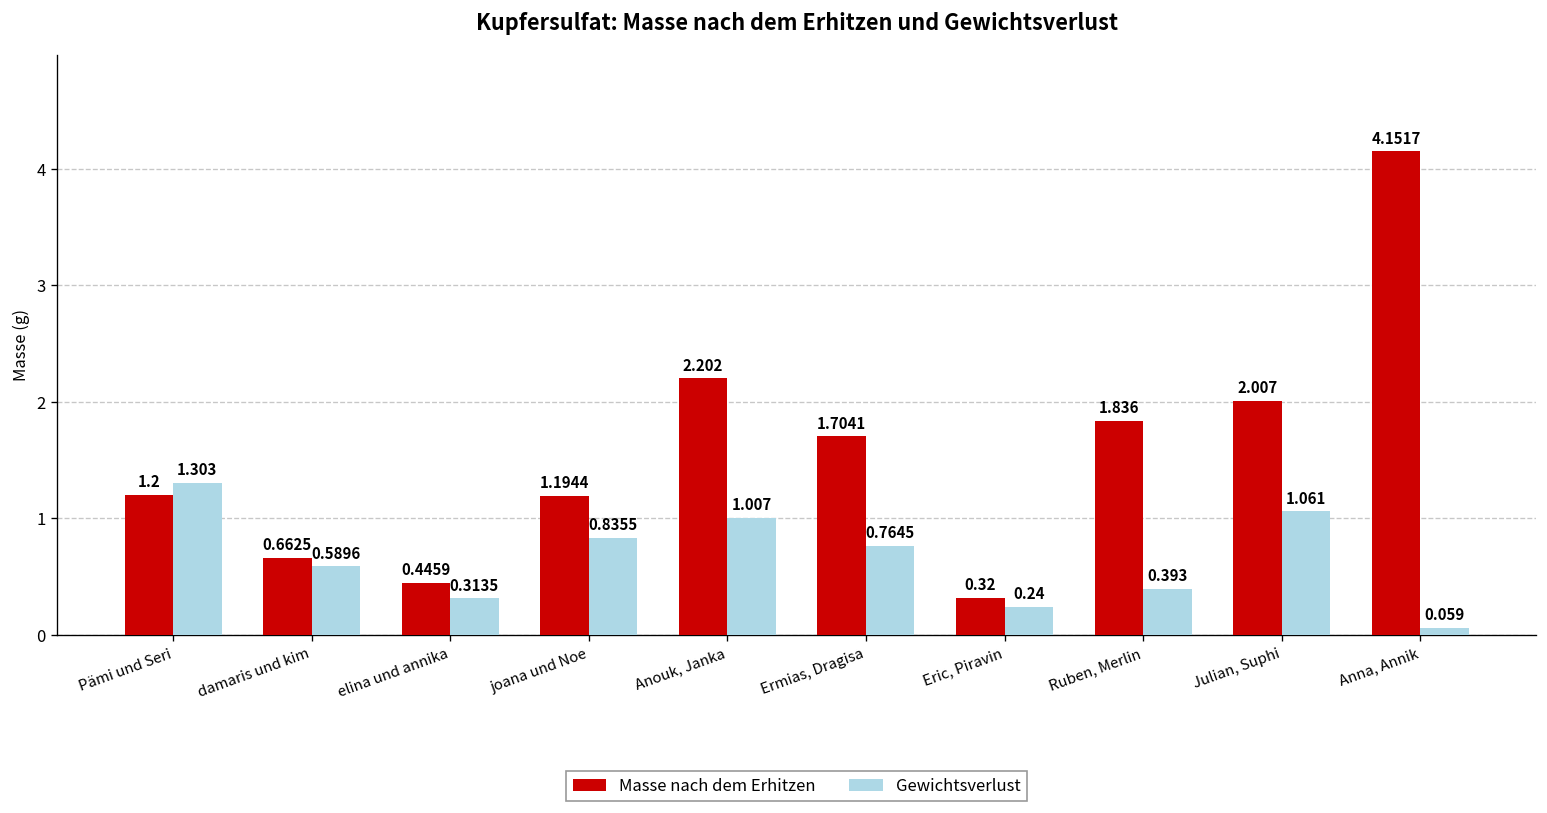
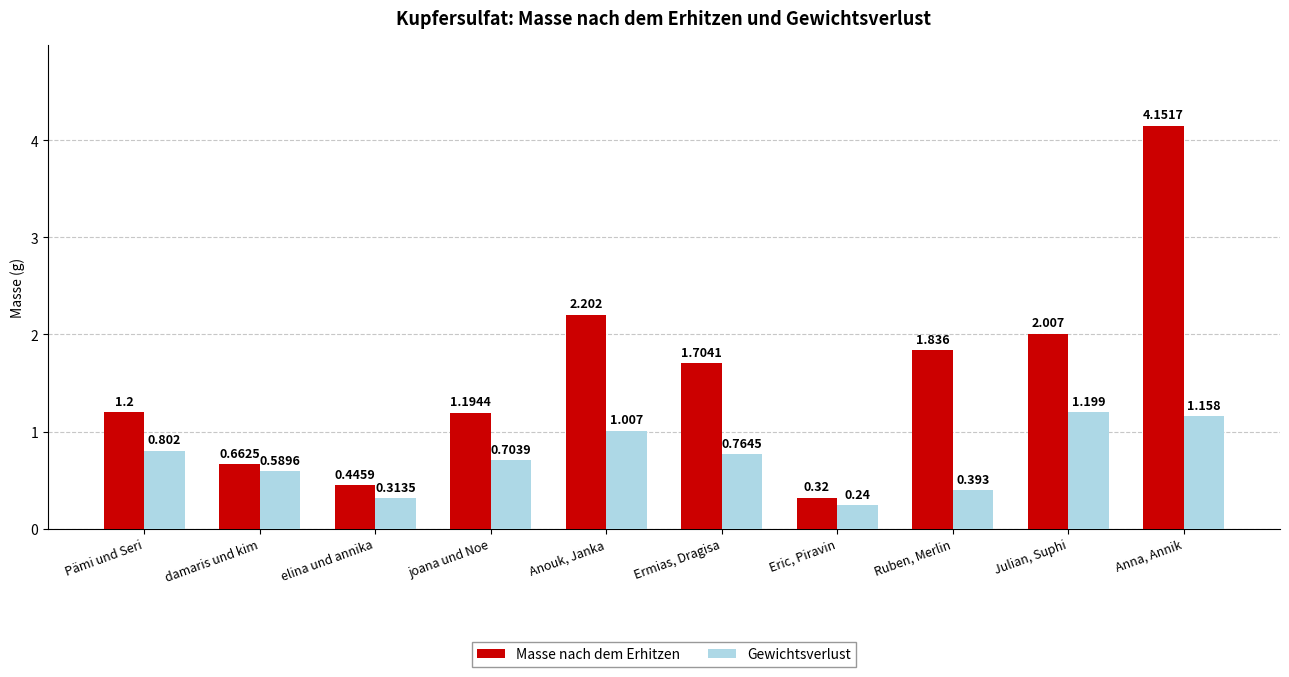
  {
    "Masse nach dem Erhitzen": {
      "Pämi und Seri": 1.2,
      "damaris und kim": 0.6625,
      "elina und annika": 0.4459,
      "joana und Noe": 1.1944,
      "Anouk, Janka": 2.202,
      "Ermias, Dragisa": 1.7041,
      "Eric, Piravin": 0.32,
      "Ruben, Merlin": 1.836,
      "Julian, Suphi": 2.007,
      "Anna, Annik": 4.1517
    },
    "Gewichtsverlust": {
-     "Pämi und Seri": 1.303,
+     "Pämi und Seri": 0.802,
      "damaris und kim": 0.5896,
      "elina und annika": 0.3135,
-     "joana und Noe": 0.8355,
+     "joana und Noe": 0.7039,
      "Anouk, Janka": 1.007,
      "Ermias, Dragisa": 0.7645,
      "Eric, Piravin": 0.24,
      "Ruben, Merlin": 0.393,
-     "Julian, Suphi": 1.061,
-     "Anna, Annik": 0.059
+     "Julian, Suphi": 1.199,
+     "Anna, Annik": 1.158
    }
  }
